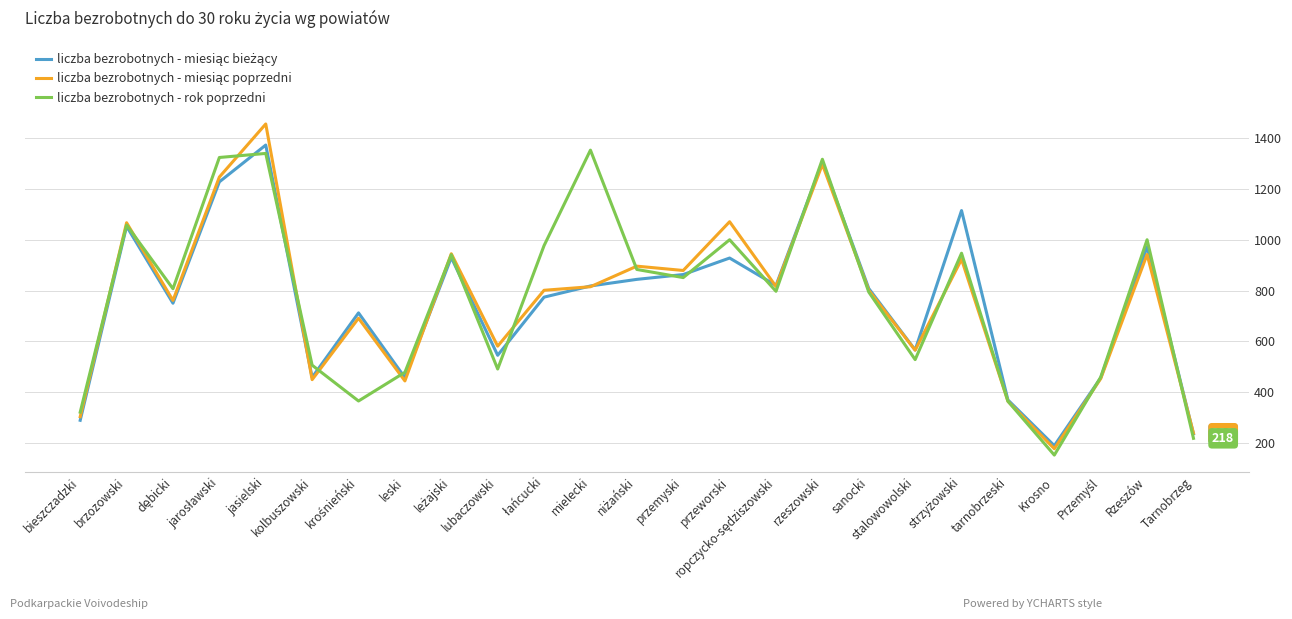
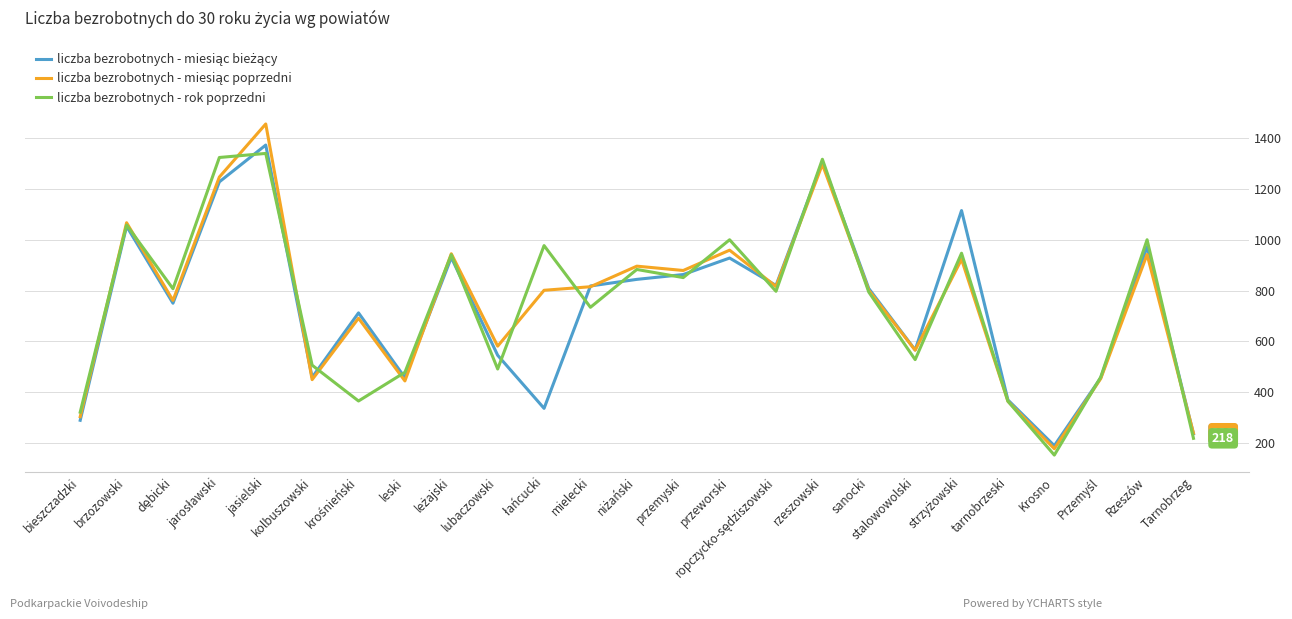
  {
    "liczba bezrobotnych - miesiąc bieżący": {
      "bieszczadzki": 290,
      "dębicki": 750,
      "jarosławski": 1230,
      "jasielski": 1370,
      "krośnieński": 710,
      "leski": 460,
      "leżajski": 930,
      "lubaczowski": 550,
-     "łańcucki": 770,
+     "łańcucki": 340,
      "niżański": 840,
      "przemyski": 860,
      "przeworski": 930,
      "strzyżowski": 1120,
      "Krosno": 190,
      "Rzeszów": 970
    },
    "liczba bezrobotnych - miesiąc poprzedni": {
      "bieszczadzki": 300,
      "dębicki": 760,
      "jarosławski": 1250,
      "jasielski": 1460,
      "krośnieński": 690,
      "leski": 440,
      "lubaczowski": 580,
      "łańcucki": 800,
      "niżański": 900,
      "przemyski": 880,
-     "przeworski": 1070,
+     "przeworski": 960,
      "strzyżowski": 920,
      "Krosno": 180,
      "Rzeszów": 940
    },
    "liczba bezrobotnych - rok poprzedni": {
      "bieszczadzki": 320,
      "dębicki": 810,
      "jarosławski": 1320,
      "jasielski": 1340,
      "kolbuszowski": 510,
      "krośnieński": 370,
      "leski": 480,
      "lubaczowski": 490,
      "łańcucki": 980,
-     "mielecki": 1350,
+     "mielecki": 730,
      "niżański": 880,
      "przemyski": 850,
      "przeworski": 1000,
      "ropczycko-sędziszowski": 800,
      "rzeszowski": 1320,
      "stalowowolski": 530,
      "strzyżowski": 950,
      "Krosno": 150,
      "Rzeszów": 1000
    }
  }
